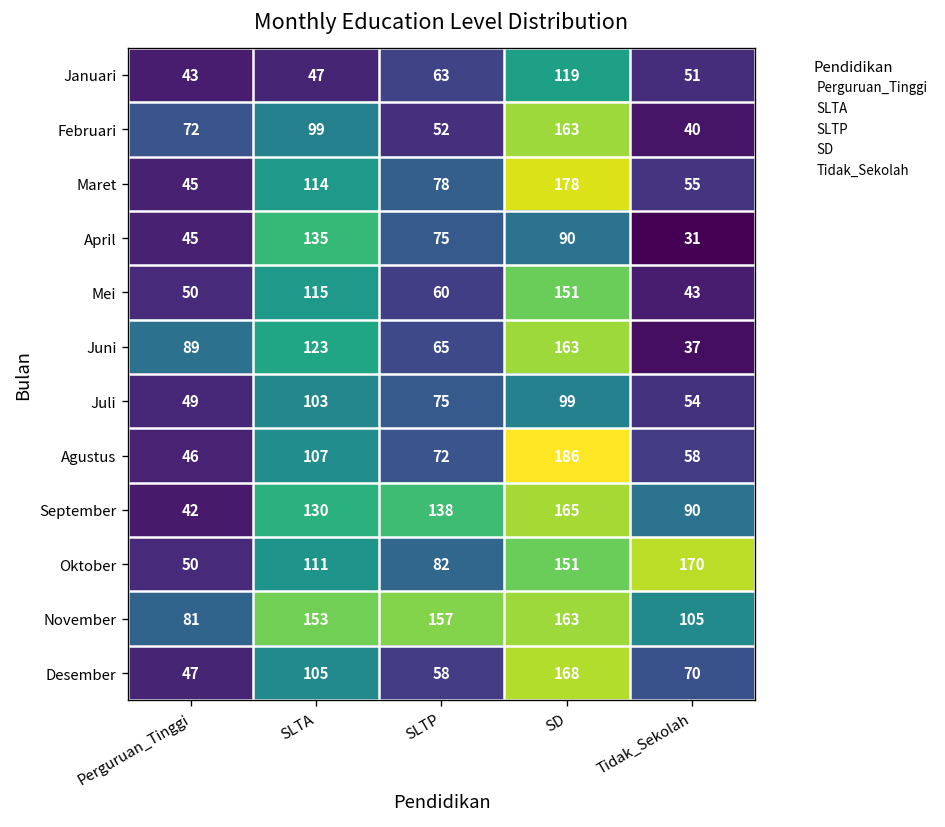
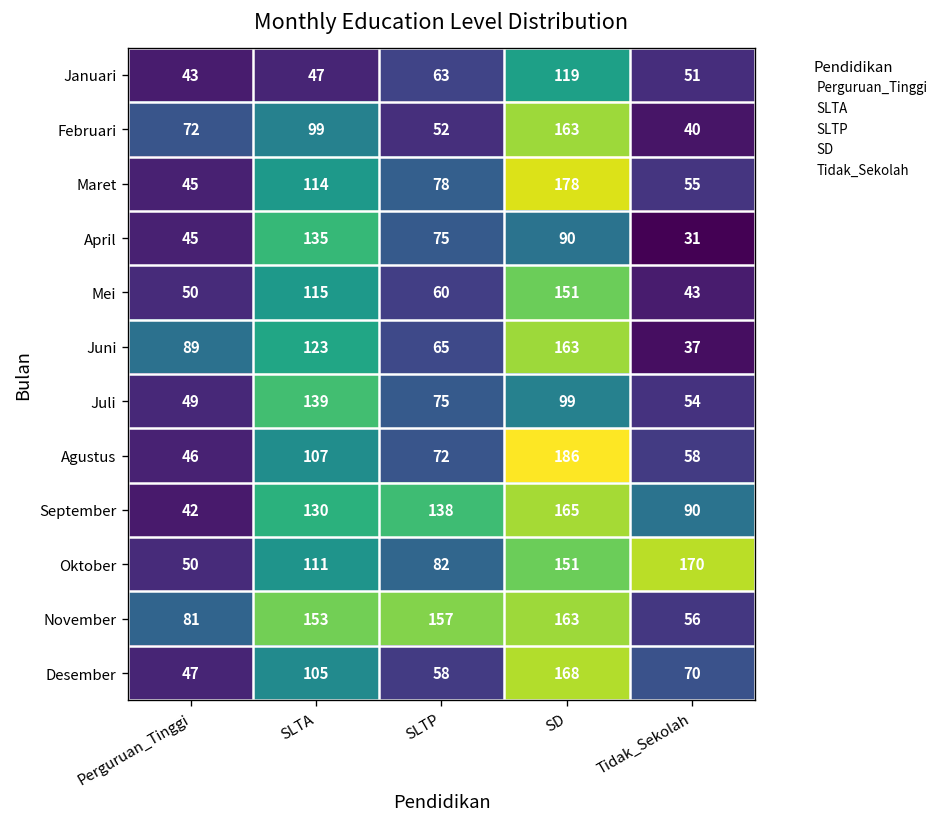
  {
    "Januari": {
      "Perguruan_Tinggi": 43,
      "SLTA": 47,
      "SLTP": 63,
      "SD": 119,
      "Tidak_Sekolah": 51
    },
    "Februari": {
      "Perguruan_Tinggi": 72,
      "SLTA": 99,
      "SLTP": 52,
      "SD": 163,
      "Tidak_Sekolah": 40
    },
    "Maret": {
      "Perguruan_Tinggi": 45,
      "SLTA": 114,
      "SLTP": 78,
      "SD": 178,
      "Tidak_Sekolah": 55
    },
    "April": {
      "Perguruan_Tinggi": 45,
      "SLTA": 135,
      "SLTP": 75,
      "SD": 90,
      "Tidak_Sekolah": 31
    },
    "Mei": {
      "Perguruan_Tinggi": 50,
      "SLTA": 115,
      "SLTP": 60,
      "SD": 151,
      "Tidak_Sekolah": 43
    },
    "Juni": {
      "Perguruan_Tinggi": 89,
      "SLTA": 123,
      "SLTP": 65,
      "SD": 163,
      "Tidak_Sekolah": 37
    },
    "Juli": {
      "Perguruan_Tinggi": 49,
-     "SLTA": 103,
+     "SLTA": 139,
      "SLTP": 75,
      "SD": 99,
      "Tidak_Sekolah": 54
    },
    "Agustus": {
      "Perguruan_Tinggi": 46,
      "SLTA": 107,
      "SLTP": 72,
      "SD": 186,
      "Tidak_Sekolah": 58
    },
    "September": {
      "Perguruan_Tinggi": 42,
      "SLTA": 130,
      "SLTP": 138,
      "SD": 165,
      "Tidak_Sekolah": 90
    },
    "Oktober": {
      "Perguruan_Tinggi": 50,
      "SLTA": 111,
      "SLTP": 82,
      "SD": 151,
      "Tidak_Sekolah": 170
    },
    "November": {
      "Perguruan_Tinggi": 81,
      "SLTA": 153,
      "SLTP": 157,
      "SD": 163,
-     "Tidak_Sekolah": 105
+     "Tidak_Sekolah": 56
    },
    "Desember": {
      "Perguruan_Tinggi": 47,
      "SLTA": 105,
      "SLTP": 58,
      "SD": 168,
      "Tidak_Sekolah": 70
    }
  }
